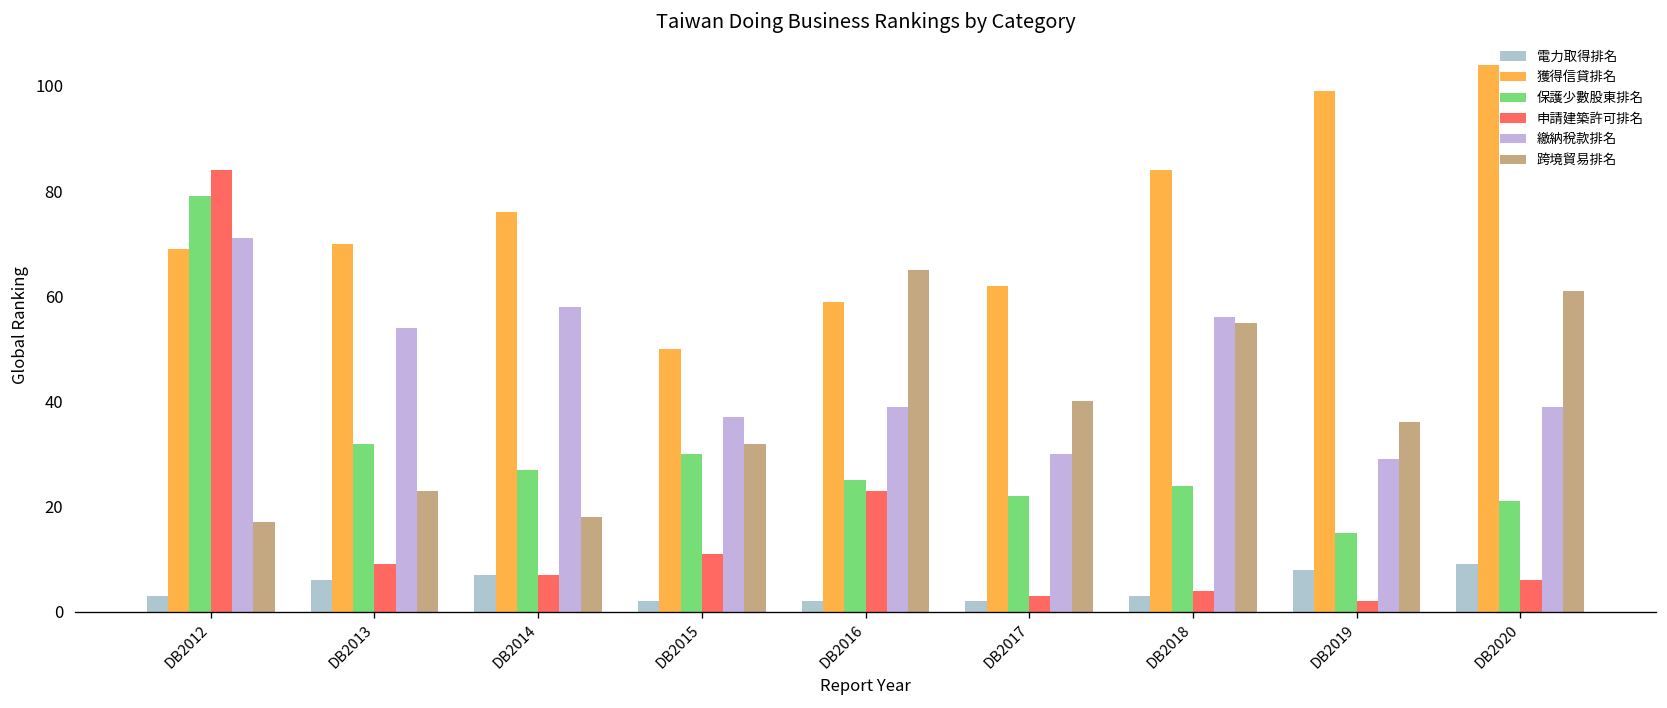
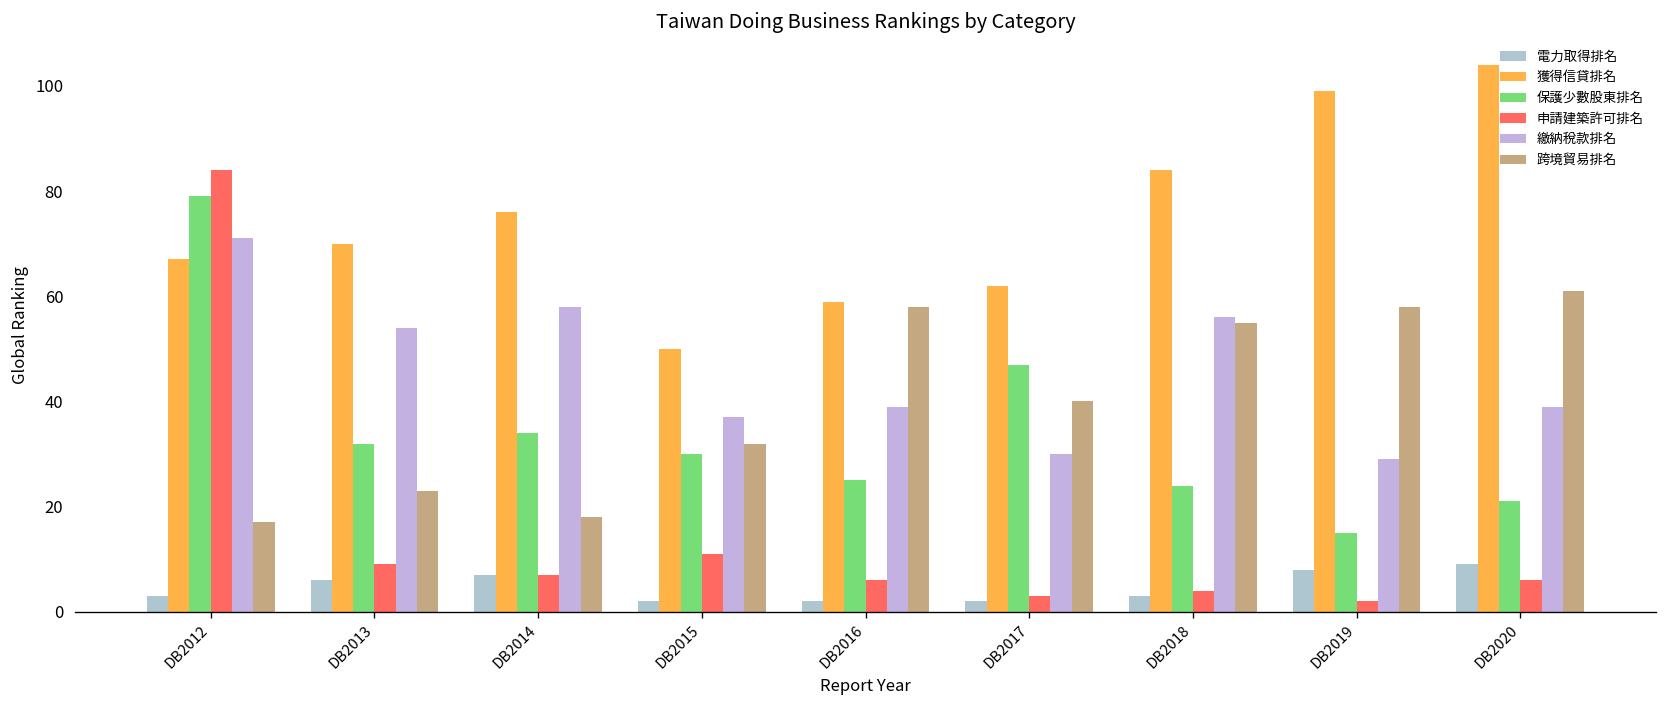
  {
    "獲得信貸排名": {
-     "DB2012": 69,
+     "DB2012": 67,
      "DB2013": 70,
      "DB2014": 76,
      "DB2015": 50,
      "DB2016": 59,
      "DB2017": 62,
      "DB2018": 84,
      "DB2019": 99,
      "DB2020": 104
    },
    "保護少數股東排名": {
      "DB2012": 79,
      "DB2013": 32,
-     "DB2014": 27,
+     "DB2014": 34,
      "DB2015": 30,
      "DB2016": 25,
-     "DB2017": 22,
+     "DB2017": 47,
      "DB2018": 24,
      "DB2019": 15,
      "DB2020": 21
    },
    "申請建築許可排名": {
      "DB2012": 84,
      "DB2013": 9,
      "DB2014": 7,
      "DB2015": 11,
-     "DB2016": 23,
+     "DB2016": 6,
      "DB2017": 3,
      "DB2018": 4,
      "DB2019": 2,
      "DB2020": 6
    },
    "跨境貿易排名": {
      "DB2012": 17,
      "DB2013": 23,
      "DB2014": 18,
      "DB2015": 32,
-     "DB2016": 65,
+     "DB2016": 58,
      "DB2017": 40,
      "DB2018": 55,
-     "DB2019": 36,
+     "DB2019": 58,
      "DB2020": 61
    }
  }
